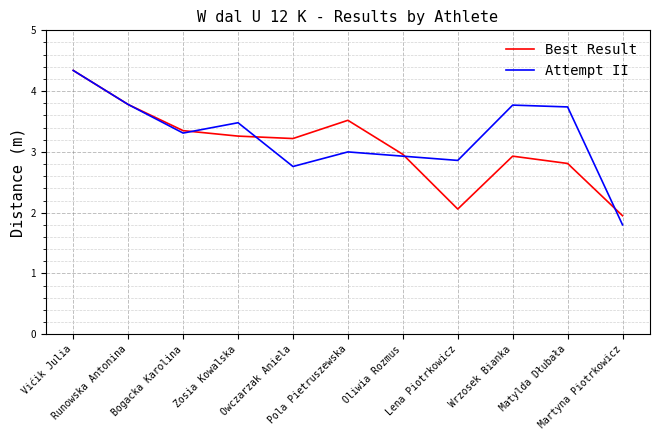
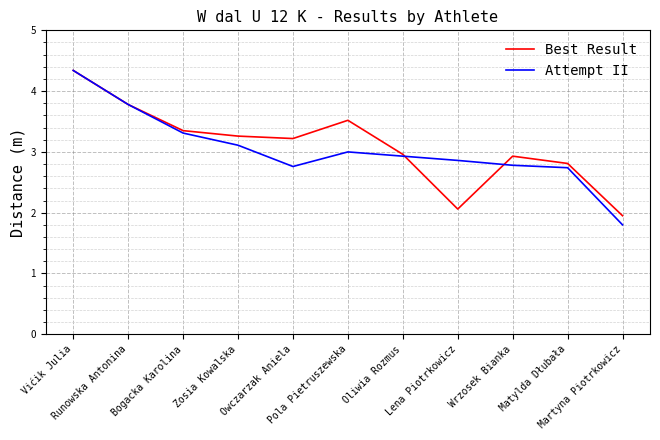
  {
    "Best Result": {
      "Zosia Kowalska": 3.3,
      "Owczarzak Aniela": 3.2,
      "Pola Pietruszewska": 3.5,
      "Lena Piotrkowicz": 2.1,
      "Wrzosek Bianka": 2.9,
      "Matylda Dłubała": 2.8,
      "Martyna Piotrkowicz": 2.0
    },
    "Attempt II": {
-     "Zosia Kowalska": 3.5,
+     "Zosia Kowalska": 3.1,
      "Owczarzak Aniela": 2.8,
      "Pola Pietruszewska": 3.0,
      "Lena Piotrkowicz": 2.9,
-     "Wrzosek Bianka": 3.8,
-     "Matylda Dłubała": 3.7,
+     "Wrzosek Bianka": 2.8,
+     "Matylda Dłubała": 2.7,
      "Martyna Piotrkowicz": 1.8
    }
  }
